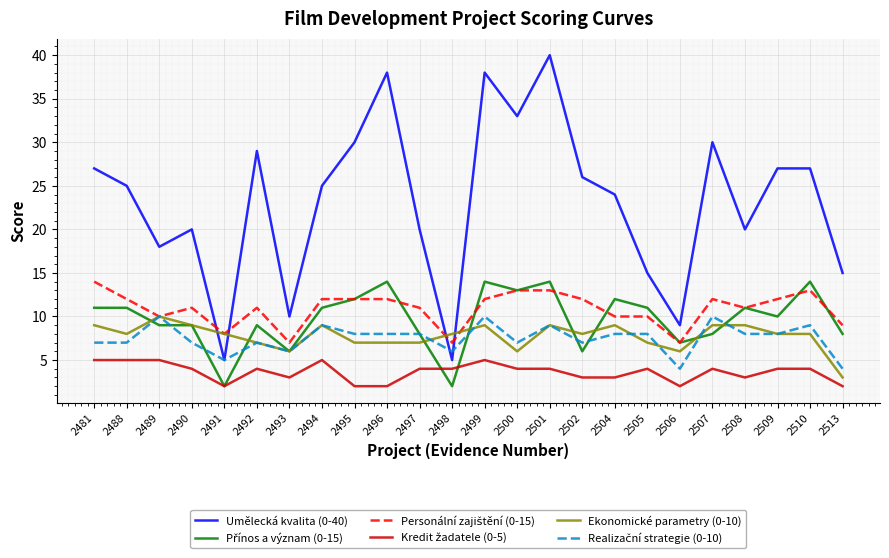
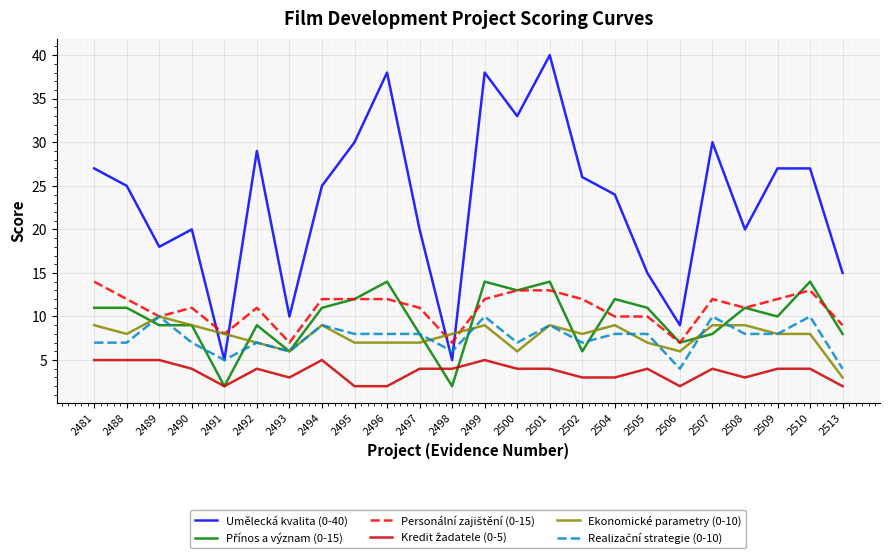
  {
    "Umělecká kvalita (0-40)": {
      "2481": 27,
      "2488": 25,
      "2489": 18,
      "2490": 20,
      "2492": 29,
      "2493": 10,
      "2494": 25,
      "2495": 30,
      "2496": 38,
      "2497": 20,
      "2498": 5,
      "2499": 38,
      "2500": 33,
      "2501": 40,
      "2502": 26,
      "2504": 24,
      "2505": 15,
      "2506": 9,
      "2507": 30,
      "2508": 20,
      "2509": 27,
      "2510": 27,
      "2513": 15
    },
    "Přínos a význam (0-15)": {
      "2481": 11,
      "2488": 11,
      "2489": 9,
      "2492": 9,
      "2494": 11,
      "2496": 14,
      "2498": 2,
      "2499": 14,
      "2501": 14,
      "2502": 6,
      "2504": 12,
      "2505": 11,
      "2507": 8,
      "2509": 10,
      "2510": 14,
      "2513": 8
    },
    "Ekonomické parametry (0-10)": {
      "2481": 9,
      "2488": 8,
      "2495": 7,
      "2496": 7,
      "2497": 7,
      "2498": 8,
      "2499": 9,
      "2500": 6,
      "2502": 8,
      "2504": 9,
      "2505": 7,
      "2506": 6,
      "2507": 9,
      "2508": 9,
      "2510": 8,
      "2513": 3
    },
    "Realizační strategie (0-10)": {
      "2481": 7,
      "2488": 7,
      "2490": 7,
      "2495": 8,
      "2496": 8,
      "2498": 6,
      "2499": 10,
      "2500": 7,
      "2502": 7,
      "2504": 8,
      "2505": 8,
      "2506": 4,
      "2507": 10,
      "2508": 8,
-     "2510": 9,
+     "2510": 10,
      "2513": 4
    }
  }
